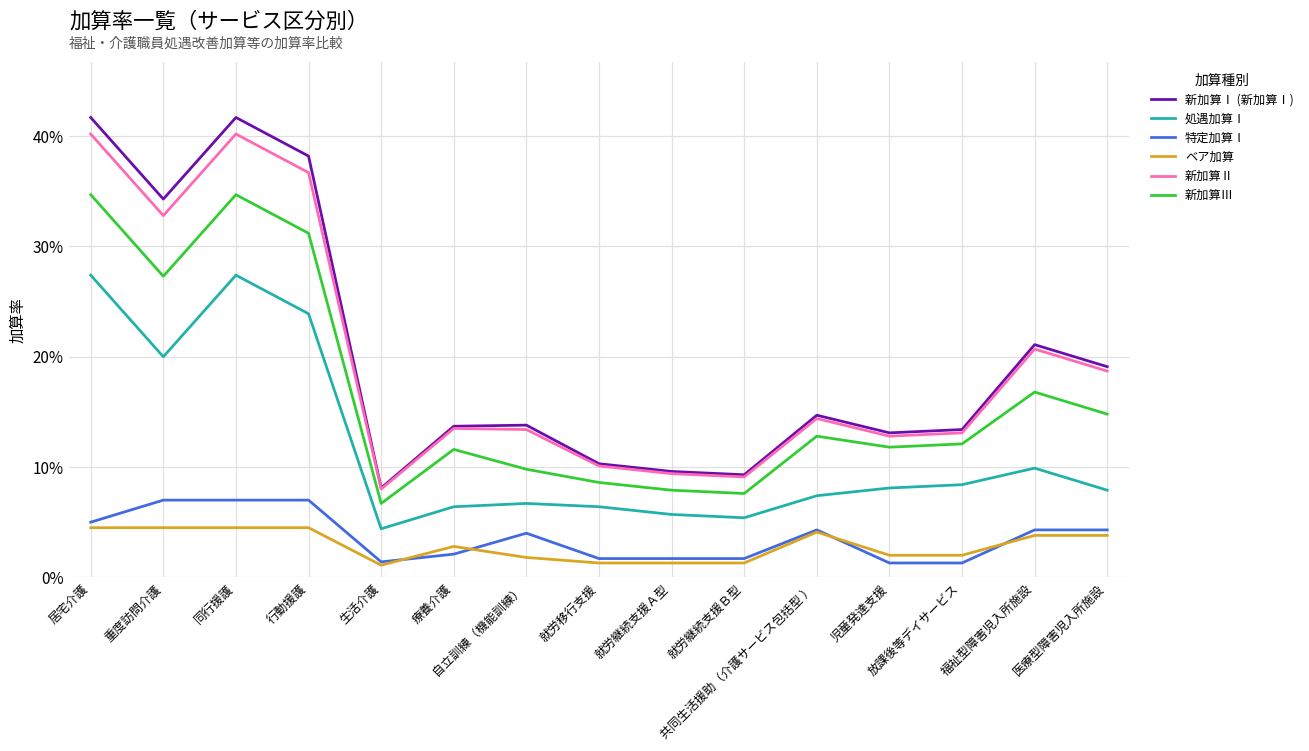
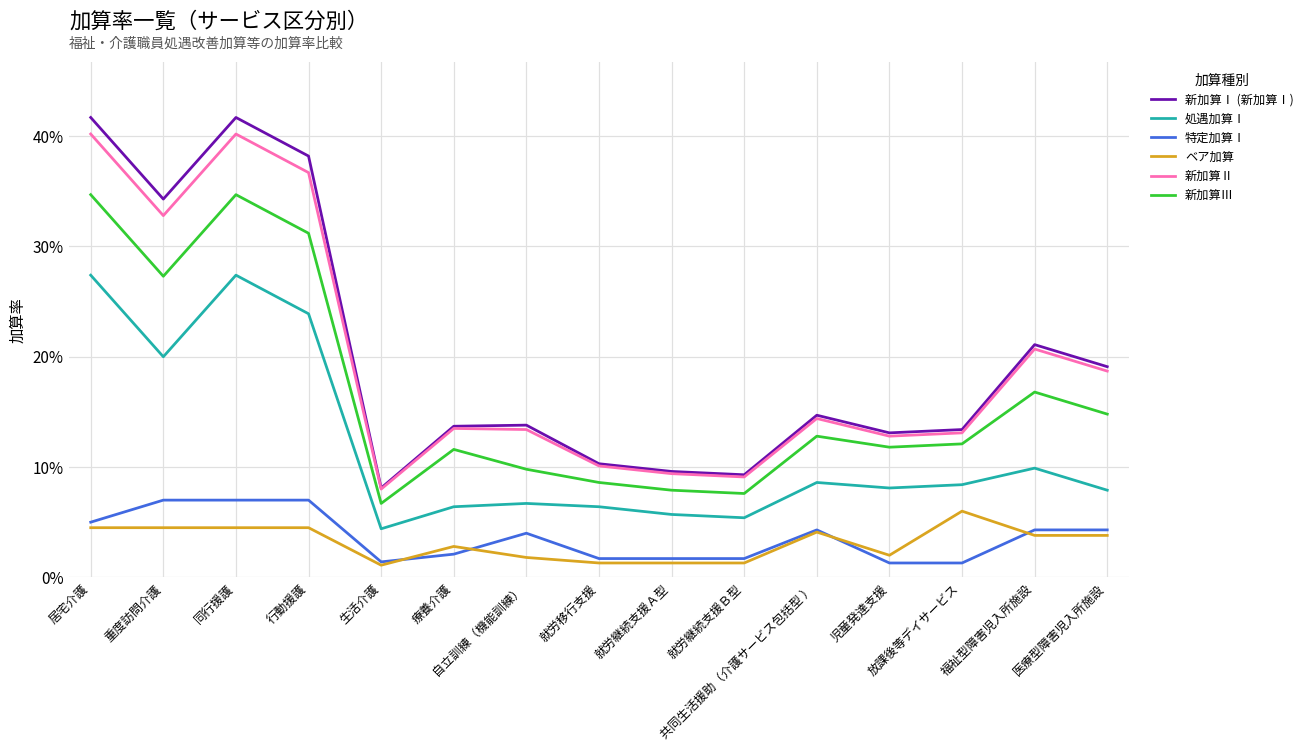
  {
    "新加算Ⅰ (新加算Ⅰ)": {
      "居宅介護": "41.7%",
      "重度訪問介護": "34.3%",
      "同行援護": "41.7%",
      "行動援護": "38.2%",
      "自立訓練（機能訓練）": "13.8%",
      "共同生活援助（介護サービス包括型 ）": "14.7%",
      "児童発達支援": "13.1%",
      "放課後等デイサービス": "13.4%",
      "福祉型障害児入所施設": "21.1%",
      "医療型障害児入所施設": "19.1%"
    },
    "処遇加算Ⅰ": {
      "居宅介護": "27.4%",
      "重度訪問介護": "20.0%",
      "同行援護": "27.4%",
      "行動援護": "23.9%",
      "生活介護": "4.4%",
      "療養介護": "6.4%",
      "自立訓練（機能訓練）": "6.7%",
      "就労移行支援": "6.4%",
      "就労継続支援Ａ型": "5.7%",
      "就労継続支援Ｂ型": "5.4%",
-     "共同生活援助（介護サービス包括型 ）": "7.4%",
+     "共同生活援助（介護サービス包括型 ）": "8.6%",
      "児童発達支援": "8.1%",
      "放課後等デイサービス": "8.4%",
      "福祉型障害児入所施設": "9.9%",
      "医療型障害児入所施設": "7.9%"
    },
    "特定加算Ⅰ": {
      "居宅介護": "5.0%",
      "重度訪問介護": "7.0%",
      "同行援護": "7.0%",
      "行動援護": "7.0%",
      "生活介護": "1.4%",
      "療養介護": "2.1%",
      "自立訓練（機能訓練）": "4.0%",
      "就労移行支援": "1.7%",
      "就労継続支援Ａ型": "1.7%",
      "就労継続支援Ｂ型": "1.7%",
      "児童発達支援": "1.3%",
      "放課後等デイサービス": "1.3%",
      "福祉型障害児入所施設": "4.3%",
      "医療型障害児入所施設": "4.3%"
    },
    "ベア加算": {
      "居宅介護": "4.5%",
      "重度訪問介護": "4.5%",
      "同行援護": "4.5%",
      "行動援護": "4.5%",
      "生活介護": "1.1%",
      "療養介護": "2.8%",
      "自立訓練（機能訓練）": "1.8%",
      "就労移行支援": "1.3%",
      "就労継続支援Ａ型": "1.3%",
      "就労継続支援Ｂ型": "1.3%",
      "児童発達支援": "2.0%",
-     "放課後等デイサービス": "2.0%",
+     "放課後等デイサービス": "6.0%",
      "福祉型障害児入所施設": "3.8%",
      "医療型障害児入所施設": "3.8%"
    },
    "新加算Ⅱ": {
      "居宅介護": "40.2%",
      "重度訪問介護": "32.8%",
      "同行援護": "40.2%",
      "行動援護": "36.7%",
      "自立訓練（機能訓練）": "13.4%",
      "共同生活援助（介護サービス包括型 ）": "14.4%",
      "児童発達支援": "12.8%",
      "放課後等デイサービス": "13.1%",
      "福祉型障害児入所施設": "20.7%",
      "医療型障害児入所施設": "18.7%"
    },
    "新加算Ⅲ": {
      "居宅介護": "34.7%",
      "重度訪問介護": "27.3%",
      "同行援護": "34.7%",
      "行動援護": "31.2%",
      "生活介護": "6.7%",
      "療養介護": "11.6%",
      "自立訓練（機能訓練）": "9.8%",
      "就労移行支援": "8.6%",
      "就労継続支援Ａ型": "7.9%",
      "就労継続支援Ｂ型": "7.6%",
      "共同生活援助（介護サービス包括型 ）": "12.8%",
      "児童発達支援": "11.8%",
      "放課後等デイサービス": "12.1%",
      "福祉型障害児入所施設": "16.8%",
      "医療型障害児入所施設": "14.8%"
    }
  }
